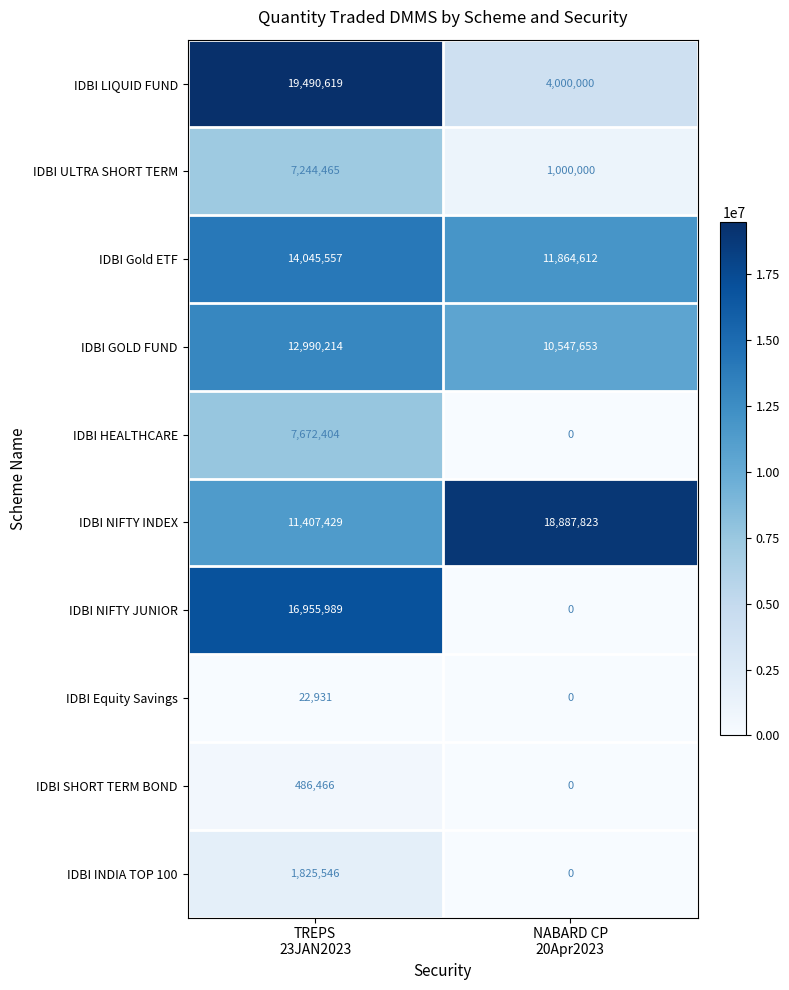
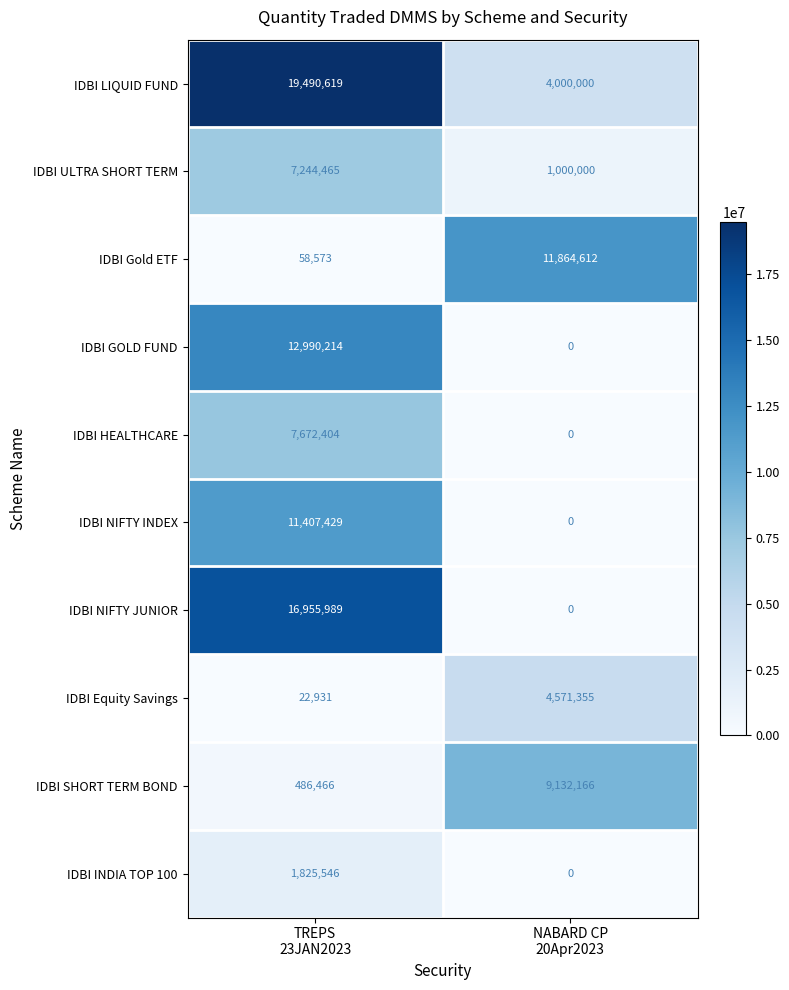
  {
    "IDBI LIQUID FUND": {
      "TREPS 23JAN2023": "19,490,619",
      "NABARD CP 20Apr2023": "4,000,000"
    },
    "IDBI ULTRA SHORT TERM": {
      "TREPS 23JAN2023": "7,244,465",
      "NABARD CP 20Apr2023": "1,000,000"
    },
    "IDBI Gold ETF": {
-     "TREPS 23JAN2023": "14,045,557",
+     "TREPS 23JAN2023": "58,573",
      "NABARD CP 20Apr2023": "11,864,612"
    },
    "IDBI GOLD FUND": {
      "TREPS 23JAN2023": "12,990,214",
-     "NABARD CP 20Apr2023": "10,547,653"
+     "NABARD CP 20Apr2023": "0"
    },
    "IDBI HEALTHCARE": {
      "TREPS 23JAN2023": "7,672,404",
      "NABARD CP 20Apr2023": "0"
    },
    "IDBI NIFTY INDEX": {
      "TREPS 23JAN2023": "11,407,429",
-     "NABARD CP 20Apr2023": "18,887,823"
+     "NABARD CP 20Apr2023": "0"
    },
    "IDBI NIFTY JUNIOR": {
      "TREPS 23JAN2023": "16,955,989",
      "NABARD CP 20Apr2023": "0"
    },
    "IDBI Equity Savings": {
      "TREPS 23JAN2023": "22,931",
-     "NABARD CP 20Apr2023": "0"
+     "NABARD CP 20Apr2023": "4,571,355"
    },
    "IDBI SHORT TERM BOND": {
      "TREPS 23JAN2023": "486,466",
-     "NABARD CP 20Apr2023": "0"
+     "NABARD CP 20Apr2023": "9,132,166"
    },
    "IDBI INDIA TOP 100": {
      "TREPS 23JAN2023": "1,825,546",
      "NABARD CP 20Apr2023": "0"
    }
  }
